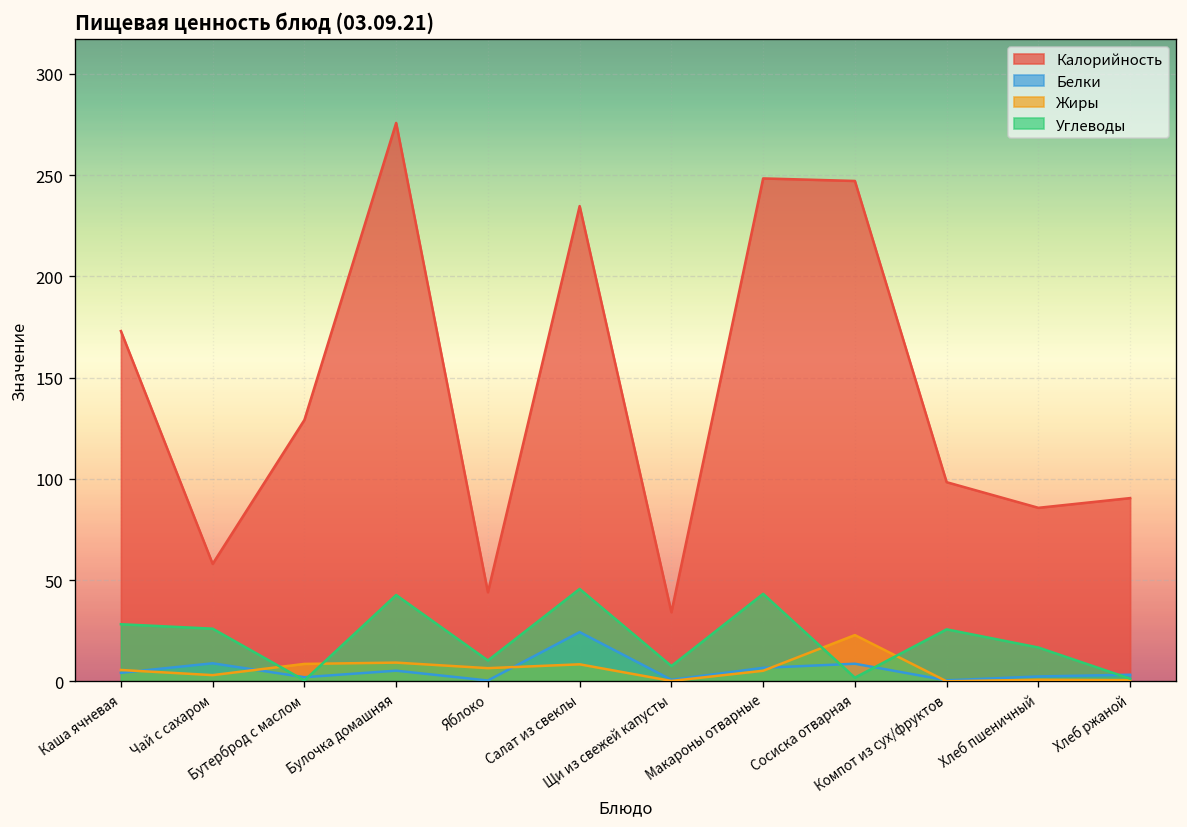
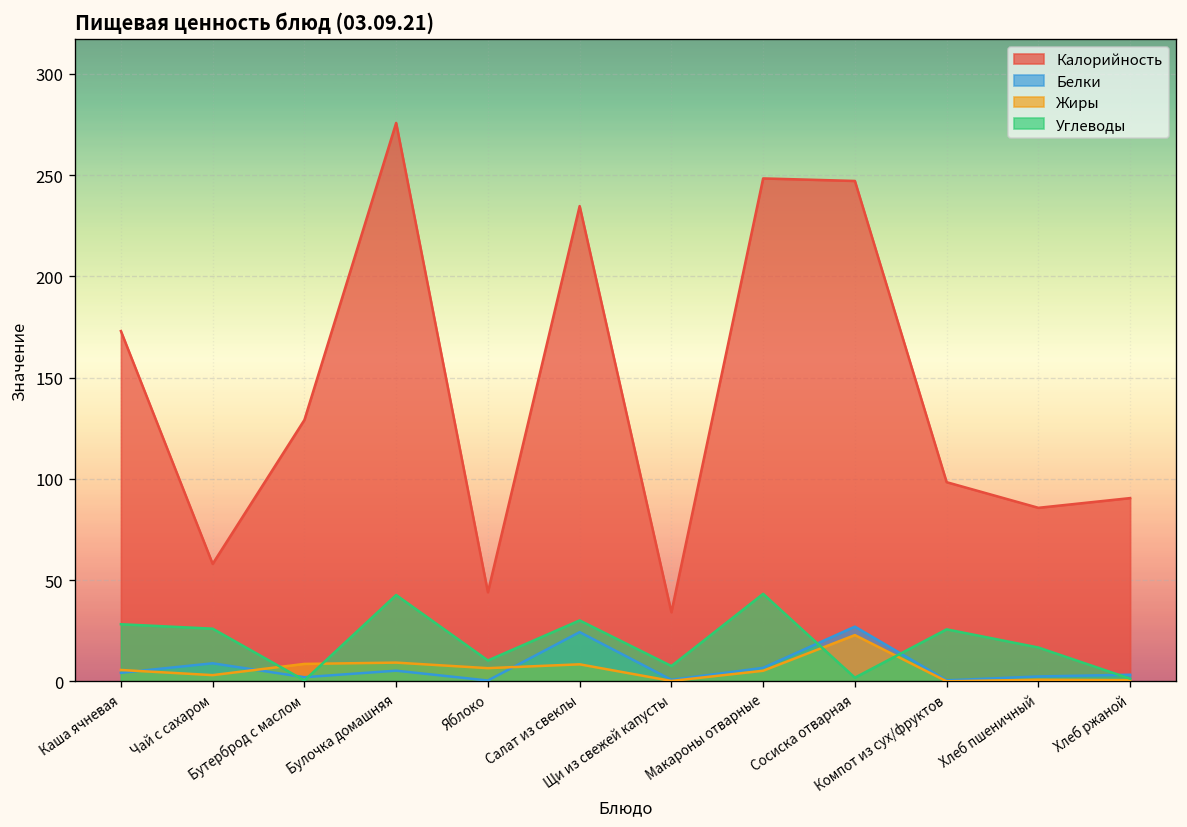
  {
    "Калорийность": {
      "Каша ячневая": 173,
      "Чай с сахаром": 58,
      "Бутерброд с маслом": 129,
      "Булочка домашняя": 276,
      "Яблоко": 44,
      "Салат из свеклы": 235,
      "Щи из свежей капусты": 34,
      "Макароны отварные": 248,
      "Сосиска отварная": 247,
      "Компот из сух/фруктов": 98,
      "Хлеб пшеничный": 86,
      "Хлеб ржаной": 91
    },
    "Белки": {
      "Чай с сахаром": 9,
      "Бутерброд с маслом": 2,
      "Булочка домашняя": 5,
      "Яблоко": 0,
      "Салат из свеклы": 24,
-     "Сосиска отварная": 9,
+     "Сосиска отварная": 27,
      "Хлеб пшеничный": 2,
      "Хлеб ржаной": 3
    },
    "Жиры": {
      "Чай с сахаром": 3,
      "Бутерброд с маслом": 9,
      "Булочка домашняя": 9,
      "Яблоко": 7,
      "Салат из свеклы": 8,
      "Сосиска отварная": 23,
      "Хлеб пшеничный": 1
    },
    "Углеводы": {
      "Каша ячневая": 28,
      "Чай с сахаром": 26,
      "Бутерброд с маслом": 0,
      "Булочка домашняя": 43,
      "Яблоко": 10,
-     "Салат из свеклы": 46,
+     "Салат из свеклы": 30,
      "Щи из свежей капусты": 8,
      "Макароны отварные": 43,
      "Сосиска отварная": 2,
      "Компот из сух/фруктов": 26,
      "Хлеб пшеничный": 17
    }
  }
